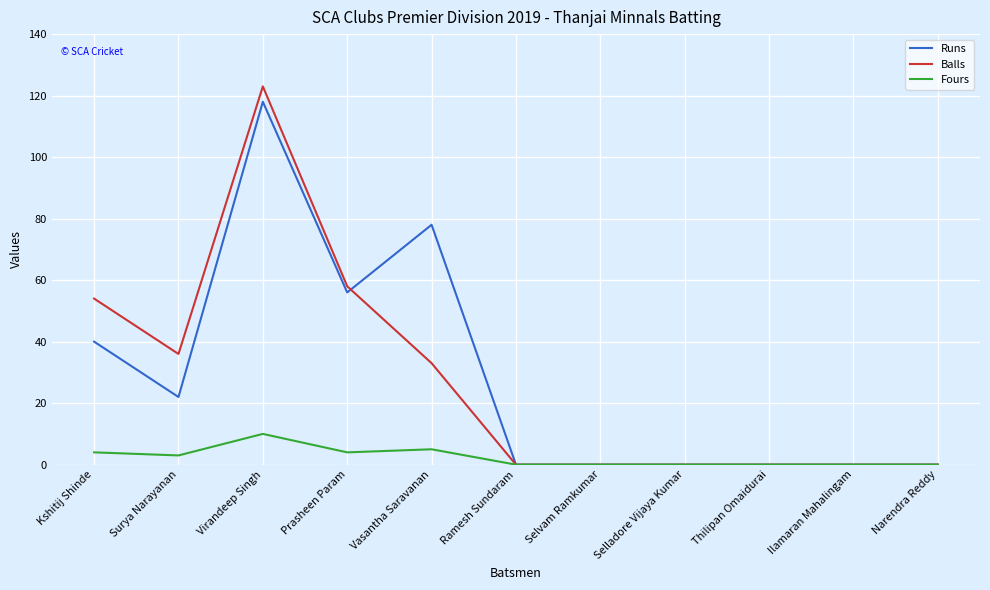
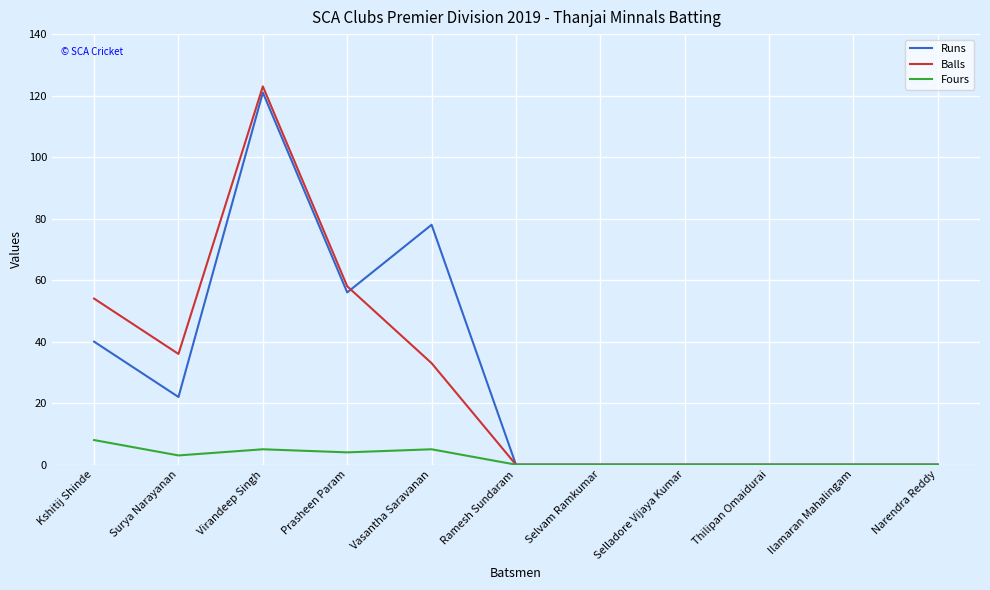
  {
    "Runs": {
      "Kshitij Shinde": 40,
      "Surya Narayanan": 22,
-     "Virandeep Singh": 118,
+     "Virandeep Singh": 121,
      "Prasheen Param": 56,
      "Vasantha Saravanan": 78
    },
    "Balls": {
      "Kshitij Shinde": 54,
      "Surya Narayanan": 36,
      "Virandeep Singh": 123,
      "Prasheen Param": 58,
      "Vasantha Saravanan": 33
    },
    "Fours": {
-     "Kshitij Shinde": 4,
+     "Kshitij Shinde": 8,
      "Surya Narayanan": 3,
-     "Virandeep Singh": 10,
+     "Virandeep Singh": 5,
      "Prasheen Param": 4,
      "Vasantha Saravanan": 5
    }
  }
